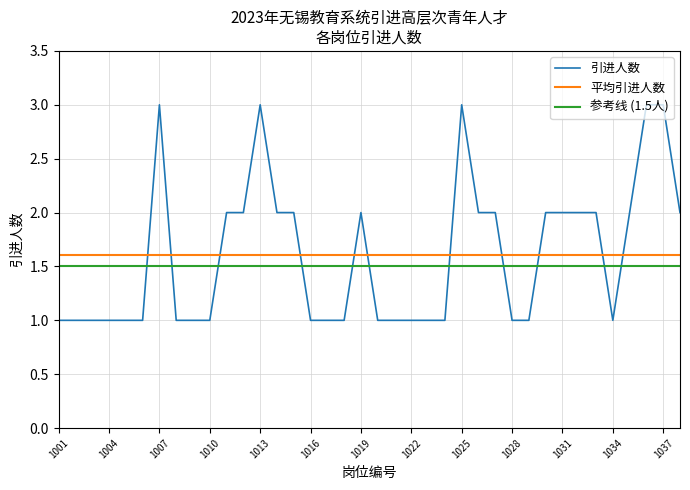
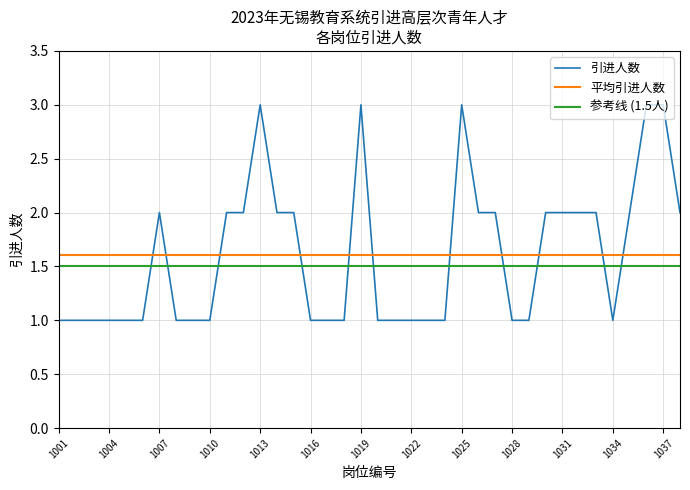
  {
    "引进人数": {
      "1001": 1,
      "1004": 1,
-     "1007": 3,
+     "1007": 2,
      "1010": 1,
      "1013": 3,
      "1016": 1,
-     "1019": 2,
+     "1019": 3,
      "1022": 1,
      "1025": 3,
      "1028": 1,
      "1031": 2,
      "1034": 1
    },
    "平均引进人数": {
      "1001": 1.61,
      "1004": 1.61,
      "1007": 1.61,
      "1010": 1.61,
      "1013": 1.61,
      "1016": 1.61,
      "1019": 1.61,
      "1022": 1.61,
      "1025": 1.61,
      "1028": 1.61,
      "1031": 1.61,
      "1034": 1.61,
      "1037": 1.61
    },
    "参考线 (1.5人)": {
      "1001": 1.50,
      "1004": 1.50,
      "1007": 1.50,
      "1010": 1.50,
      "1013": 1.50,
      "1016": 1.50,
      "1019": 1.50,
      "1022": 1.50,
      "1025": 1.50,
      "1028": 1.50,
      "1031": 1.50,
      "1034": 1.50,
      "1037": 1.50
    }
  }
